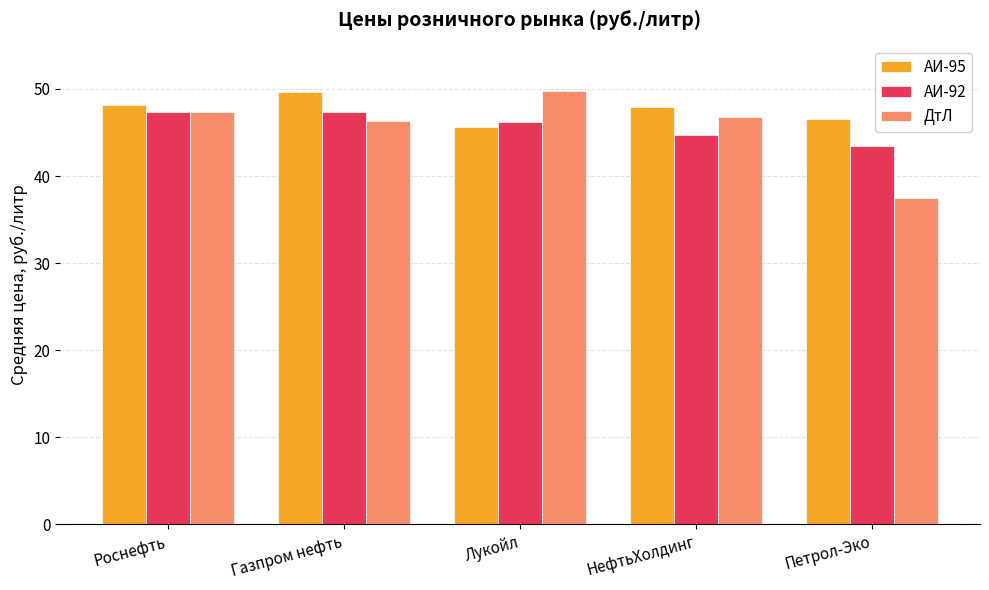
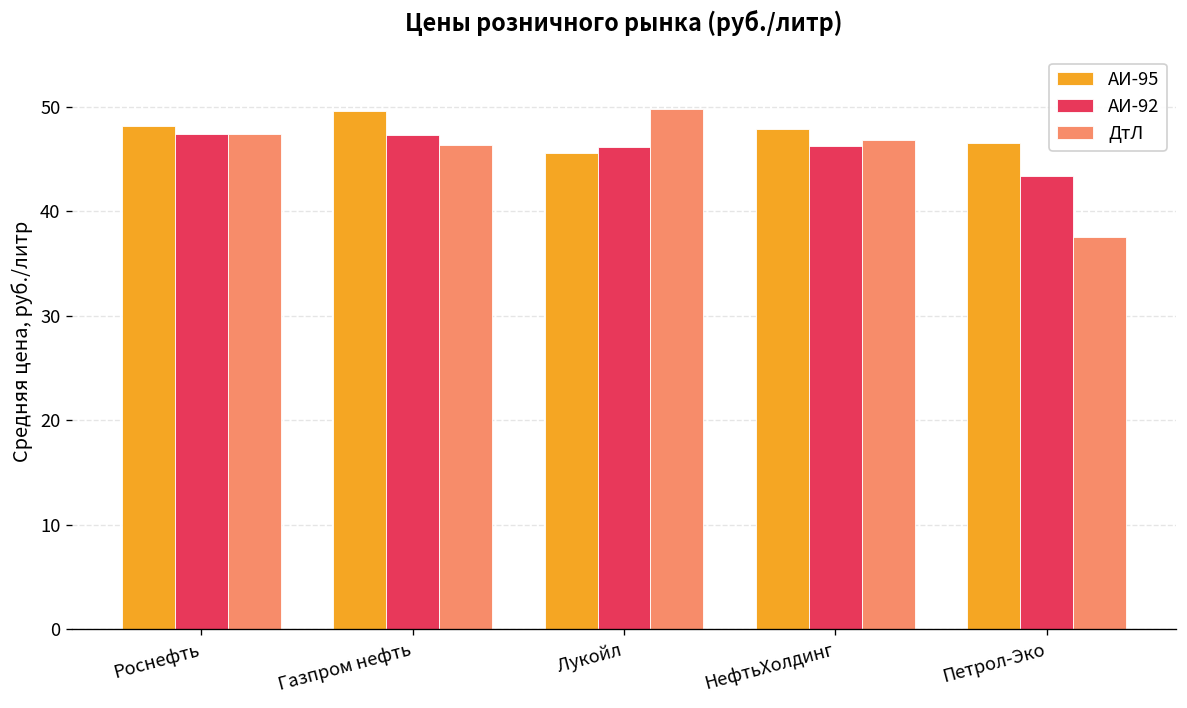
  {
    "АИ-95": {
      "Роснефть": 48,
      "Газпром нефть": 50,
      "Лукойл": 46,
      "НефтьХолдинг": 48,
      "Петрол-Эко": 47
    },
    "АИ-92": {
      "Роснефть": 47,
      "Газпром нефть": 47,
      "Лукойл": 46,
-     "НефтьХолдинг": 45,
+     "НефтьХолдинг": 46,
      "Петрол-Эко": 43
    },
    "ДтЛ": {
      "Роснефть": 47,
      "Газпром нефть": 46,
      "Лукойл": 50,
      "НефтьХолдинг": 47,
      "Петрол-Эко": 38
    }
  }
